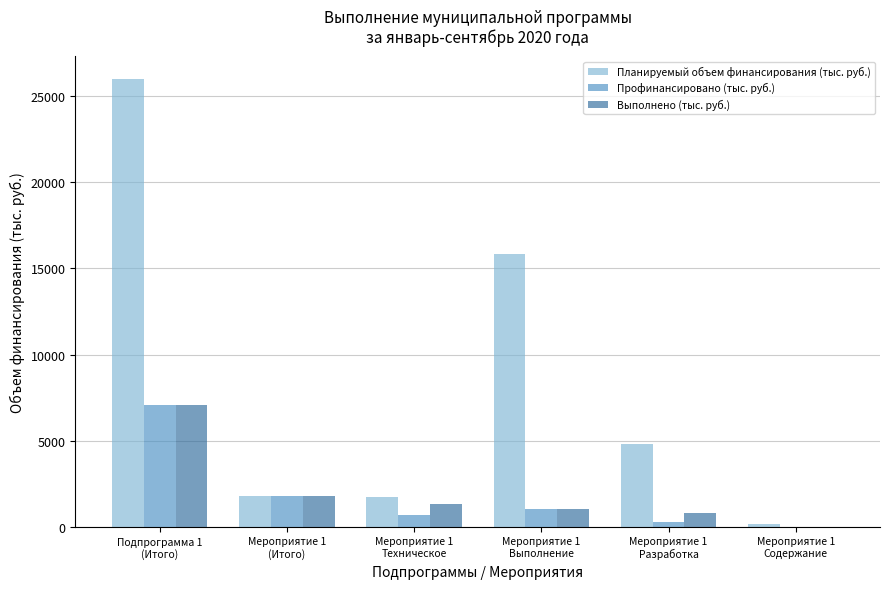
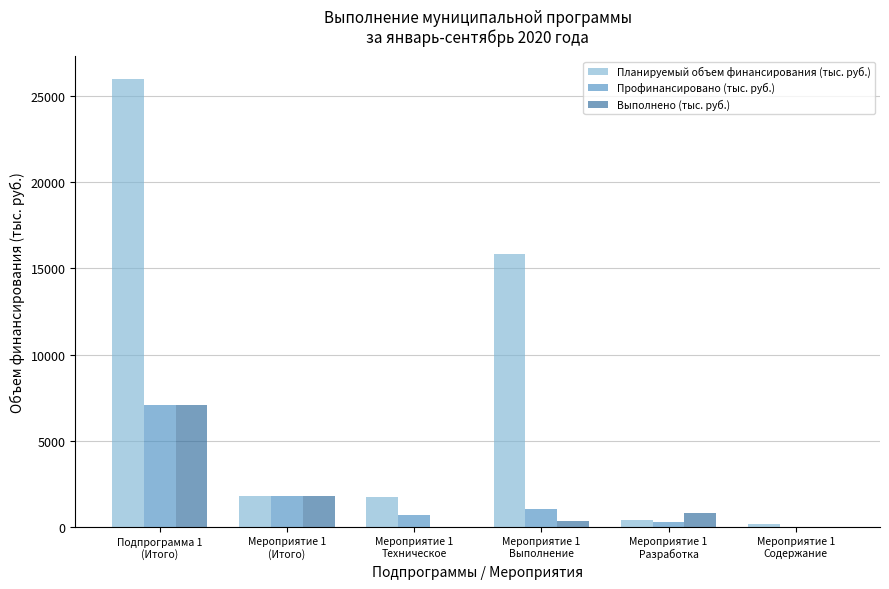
  {
    "Планируемый объем финансирования (тыс. руб.)": {
      "Подпрограмма 1 (Итого)": 26000,
      "Мероприятие 1 (Итого)": 1800,
      "Мероприятие 1 Техническое": 1700,
      "Мероприятие 1 Выполнение": 15900,
-     "Мероприятие 1 Разработка": 4800,
+     "Мероприятие 1 Разработка": 400,
      "Мероприятие 1 Содержание": 200
    },
    "Профинансировано (тыс. руб.)": {
      "Подпрограмма 1 (Итого)": 7100,
      "Мероприятие 1 (Итого)": 1800,
      "Мероприятие 1 Техническое": 700,
      "Мероприятие 1 Выполнение": 1000,
      "Мероприятие 1 Разработка": 300,
      "Мероприятие 1 Содержание": 0
    },
    "Выполнено (тыс. руб.)": {
      "Подпрограмма 1 (Итого)": 7100,
      "Мероприятие 1 (Итого)": 1800,
-     "Мероприятие 1 Техническое": 1300,
-     "Мероприятие 1 Выполнение": 1000,
+     "Мероприятие 1 Техническое": 0,
+     "Мероприятие 1 Выполнение": 400,
      "Мероприятие 1 Разработка": 800,
      "Мероприятие 1 Содержание": 0
    }
  }
